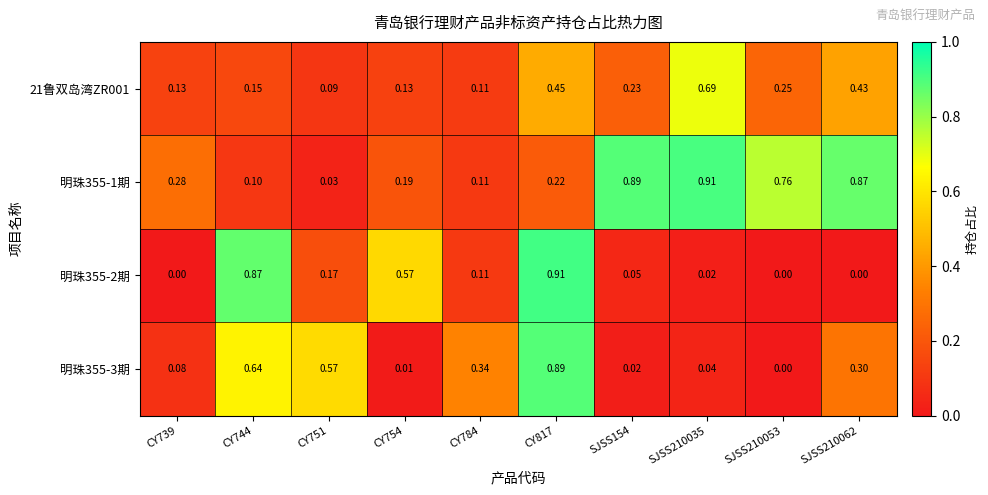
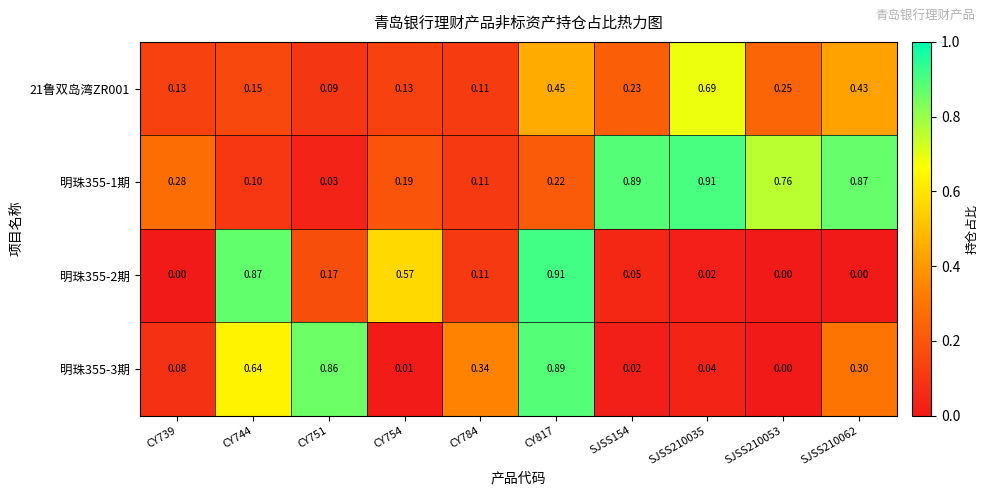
  {
    "21鲁双岛湾ZR001": {
      "CY739": 0.13,
      "CY744": 0.15,
      "CY751": 0.09,
      "CY754": 0.13,
      "CY784": 0.11,
      "CY817": 0.45,
      "SJSS154": 0.23,
      "SJSS210035": 0.69,
      "SJSS210053": 0.25,
      "SJSS210062": 0.43
    },
    "明珠355-1期": {
      "CY739": 0.28,
      "CY744": 0.10,
      "CY751": 0.03,
      "CY754": 0.19,
      "CY784": 0.11,
      "CY817": 0.22,
      "SJSS154": 0.89,
      "SJSS210035": 0.91,
      "SJSS210053": 0.76,
      "SJSS210062": 0.87
    },
    "明珠355-2期": {
      "CY739": 0.00,
      "CY744": 0.87,
      "CY751": 0.17,
      "CY754": 0.57,
      "CY784": 0.11,
      "CY817": 0.91,
      "SJSS154": 0.05,
      "SJSS210035": 0.02,
      "SJSS210053": 0.00,
      "SJSS210062": 0.00
    },
    "明珠355-3期": {
      "CY739": 0.08,
      "CY744": 0.64,
-     "CY751": 0.57,
+     "CY751": 0.86,
      "CY754": 0.01,
      "CY784": 0.34,
      "CY817": 0.89,
      "SJSS154": 0.02,
      "SJSS210035": 0.04,
      "SJSS210053": 0.00,
      "SJSS210062": 0.30
    }
  }
